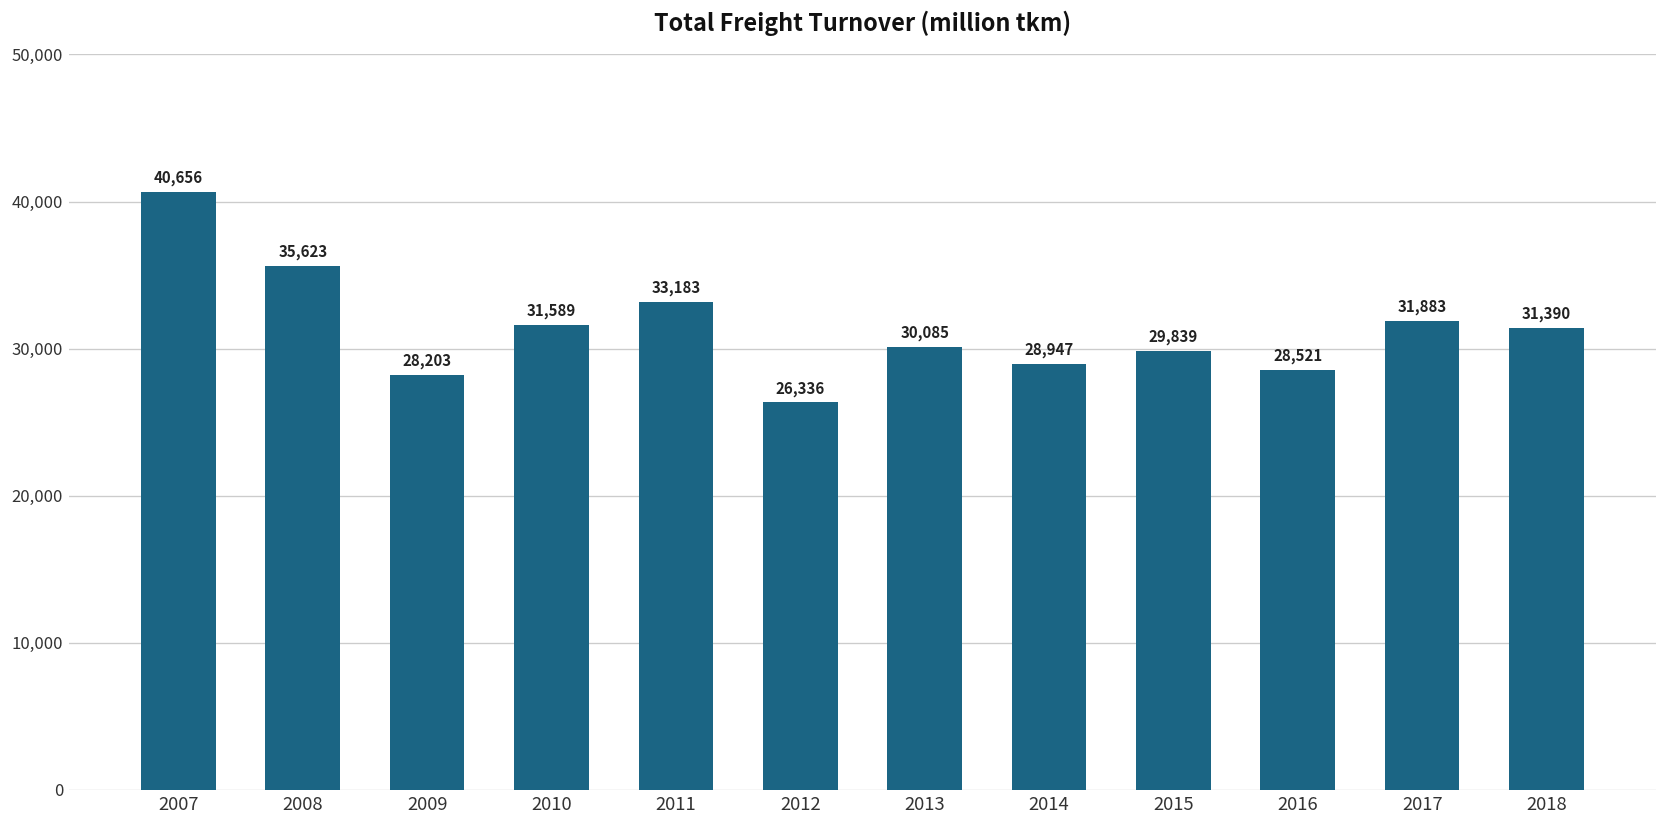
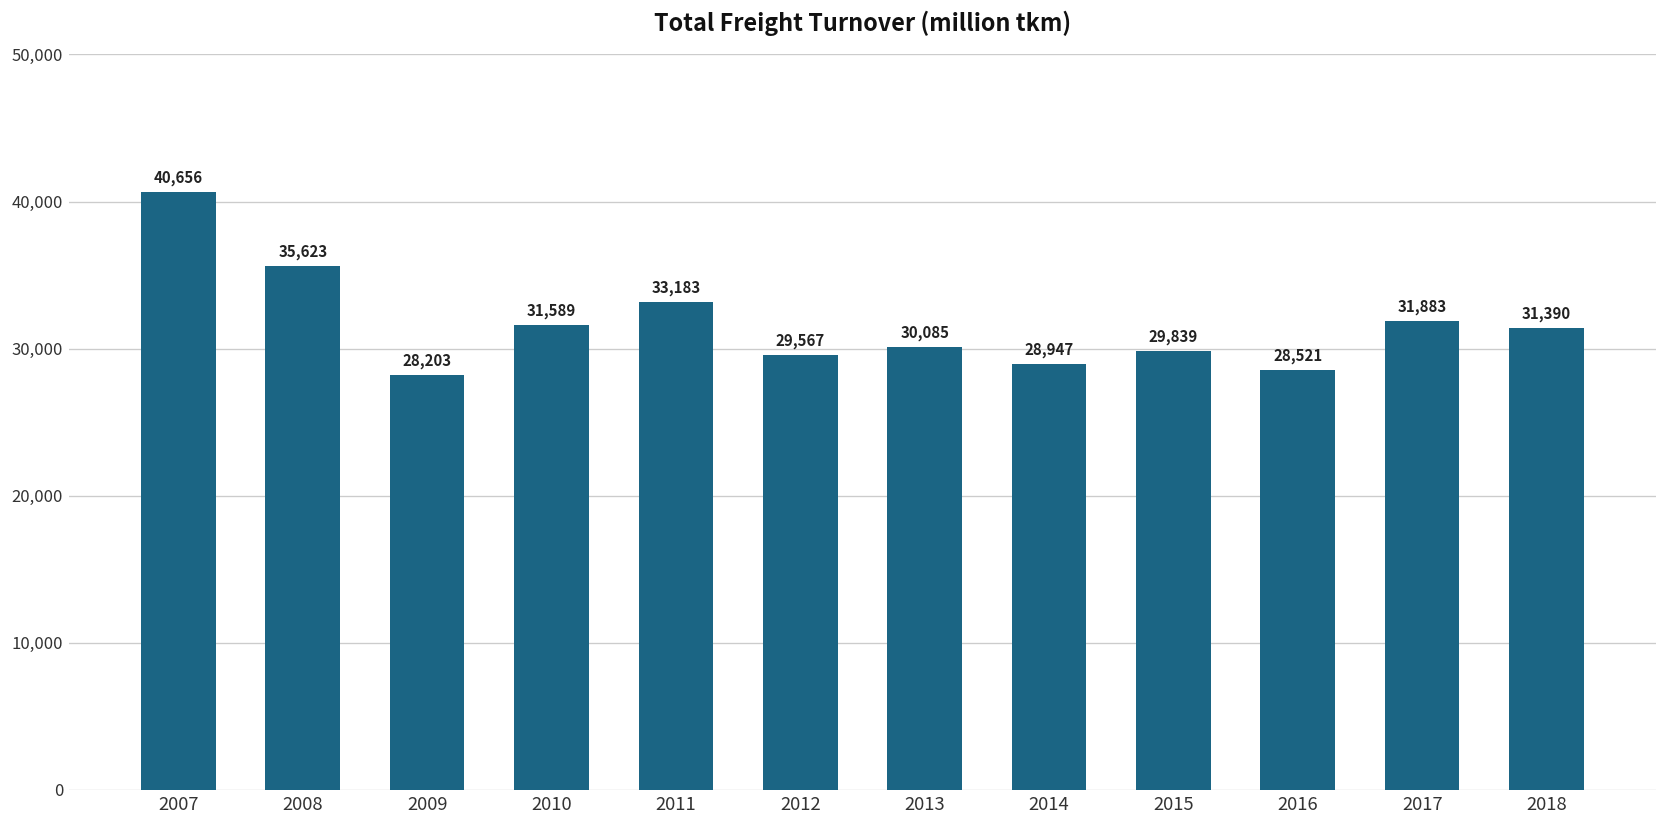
  {
    "2007": "40,656",
    "2008": "35,623",
    "2009": "28,203",
    "2010": "31,589",
    "2011": "33,183",
-   "2012": "26,336",
+   "2012": "29,567",
    "2013": "30,085",
    "2014": "28,947",
    "2015": "29,839",
    "2016": "28,521",
    "2017": "31,883",
    "2018": "31,390"
  }
